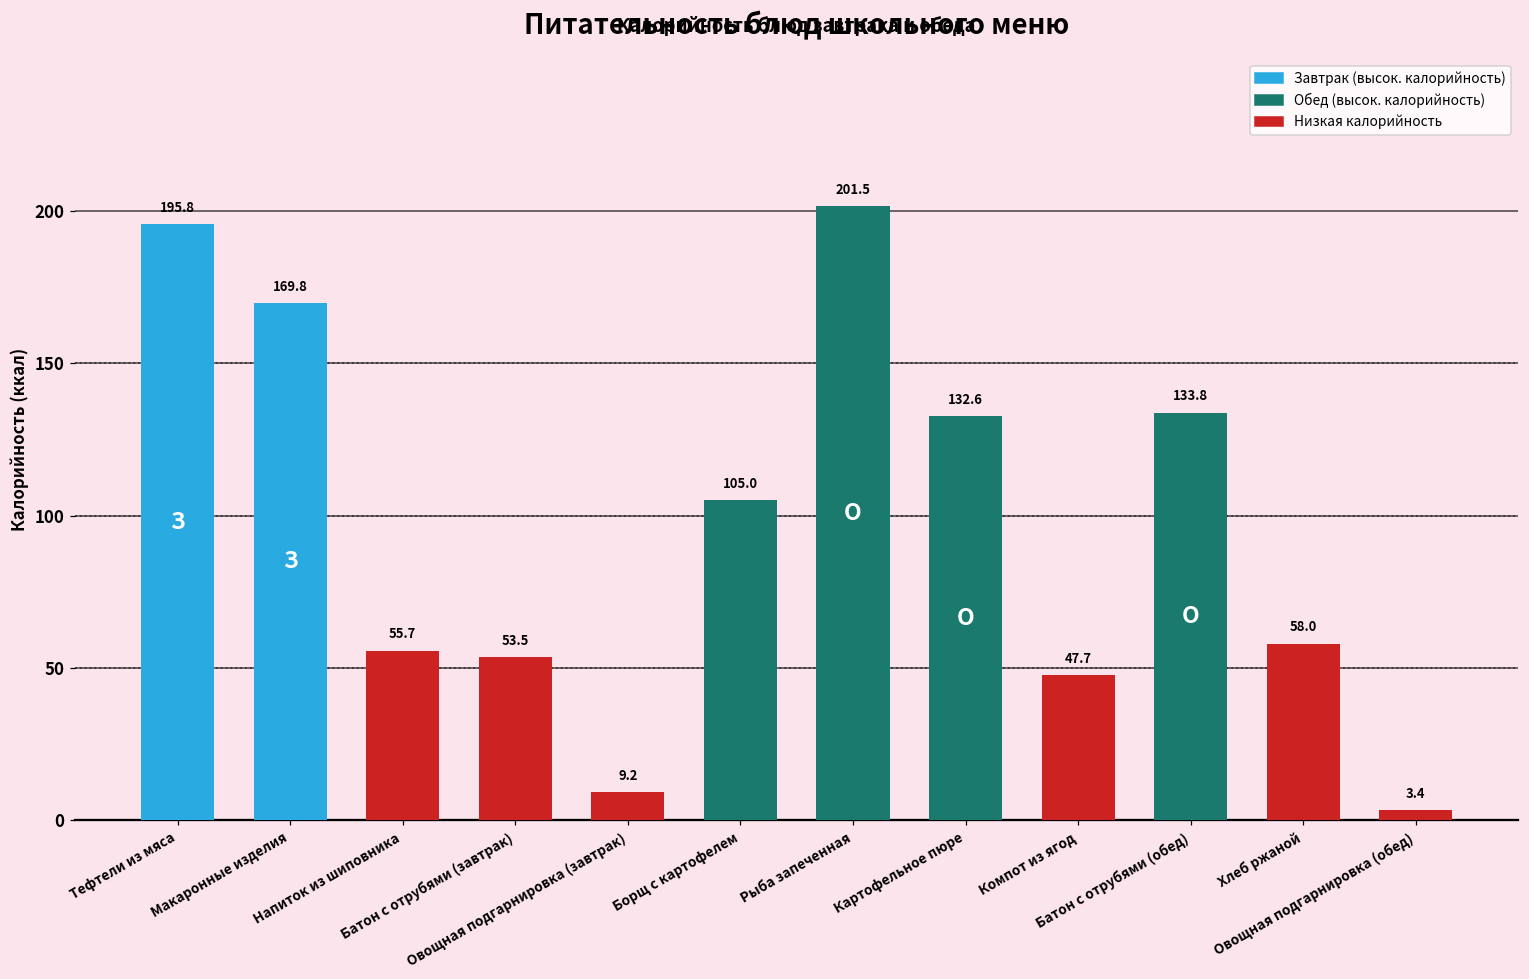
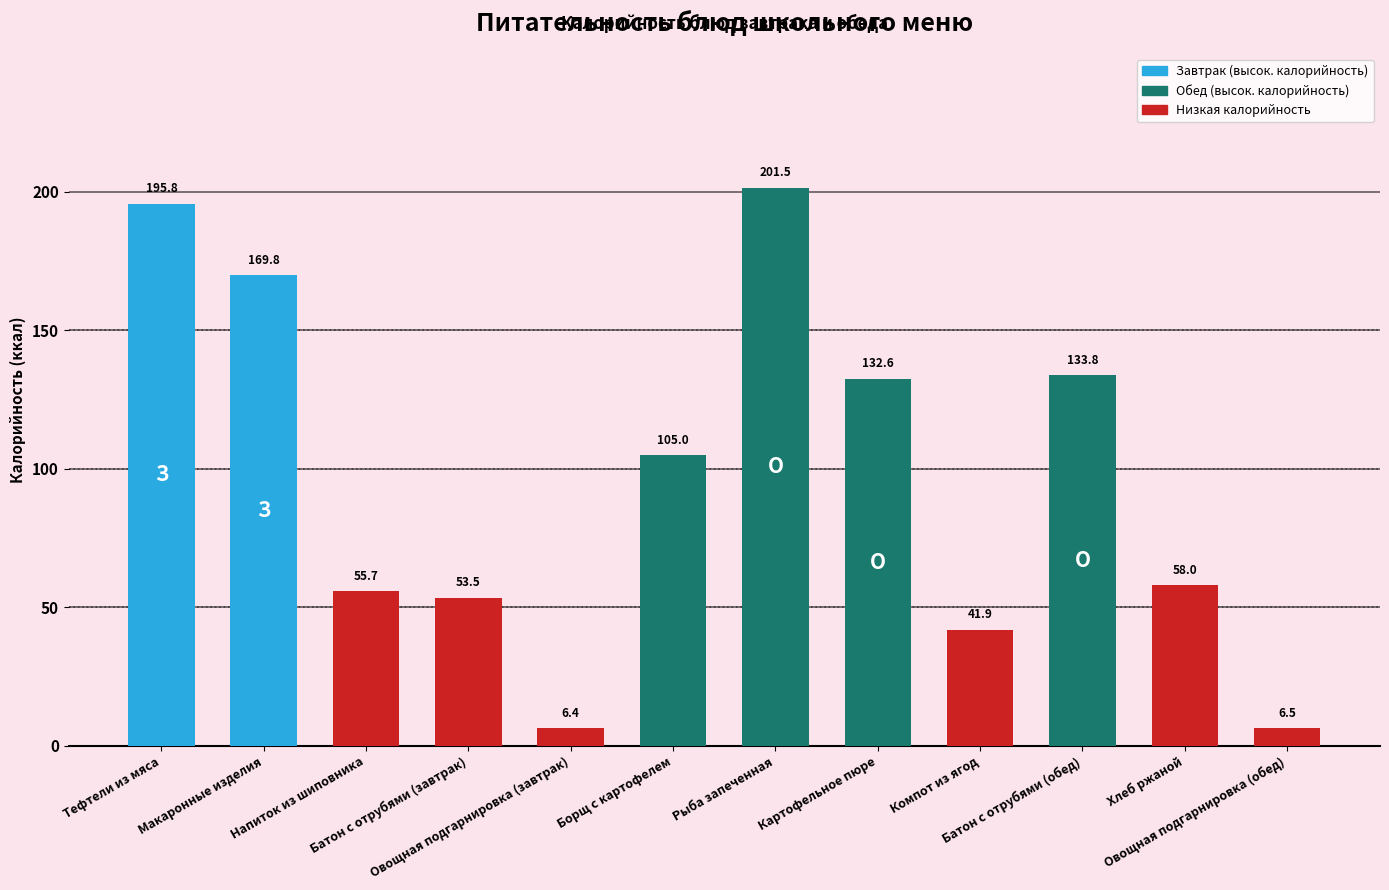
  {
    "Тефтели из мяса": 195.8,
    "Макаронные изделия": 169.8,
    "Напиток из шиповника": 55.7,
    "Батон с отрубями (завтрак)": 53.5,
-   "Овощная подгарнировка (завтрак)": 9.2,
+   "Овощная подгарнировка (завтрак)": 6.4,
    "Борщ с картофелем": 105.0,
    "Рыба запеченная": 201.5,
    "Картофельное пюре": 132.6,
-   "Компот из ягод": 47.7,
+   "Компот из ягод": 41.9,
    "Батон с отрубями (обед)": 133.8,
    "Хлеб ржаной": 58.0,
-   "Овощная подгарнировка (обед)": 3.4
+   "Овощная подгарнировка (обед)": 6.5
  }
